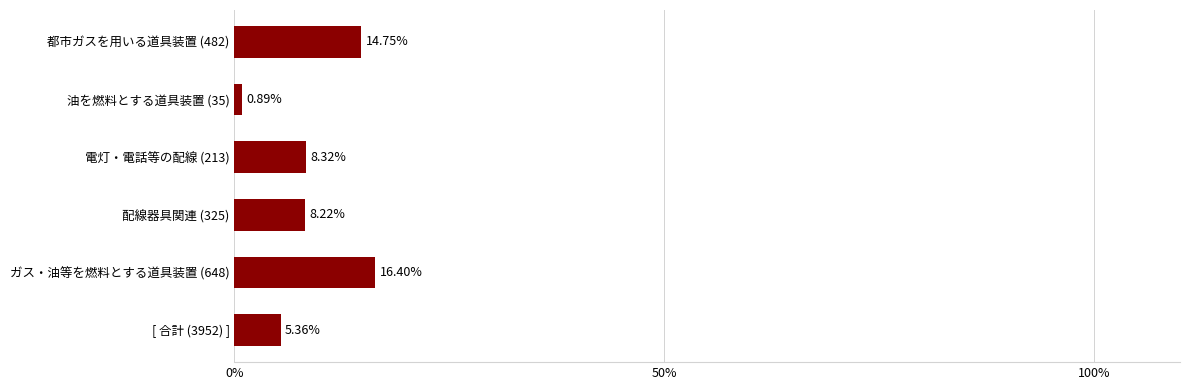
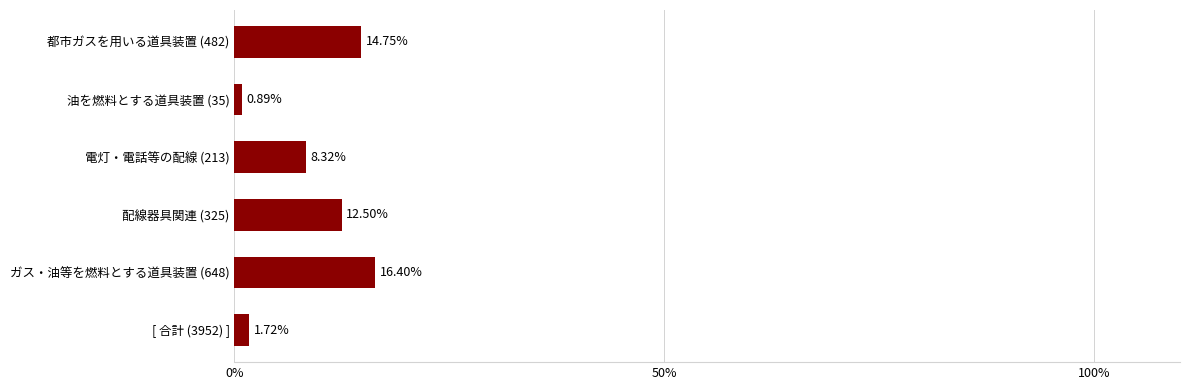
  {
    "都市ガスを用いる道具装置 (482)": "14.75%",
    "油を燃料とする道具装置 (35)": "0.89%",
    "電灯・電話等の配線 (213)": "8.32%",
-   "配線器具関連 (325)": "8.22%",
+   "配線器具関連 (325)": "12.50%",
    "ガス・油等を燃料とする道具装置 (648)": "16.40%",
-   "[ 合計 (3952) ]": "5.36%"
+   "[ 合計 (3952) ]": "1.72%"
  }
